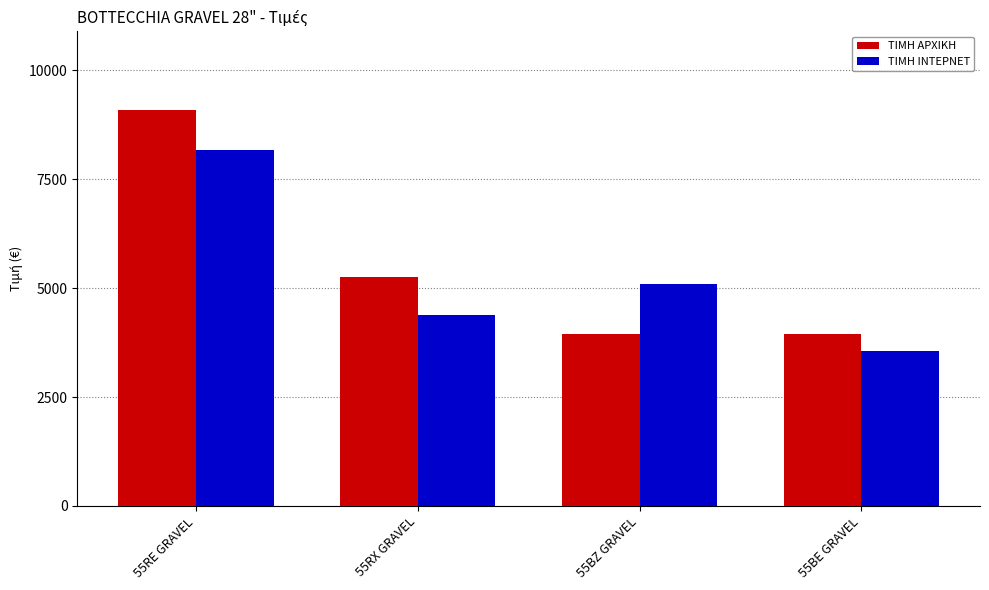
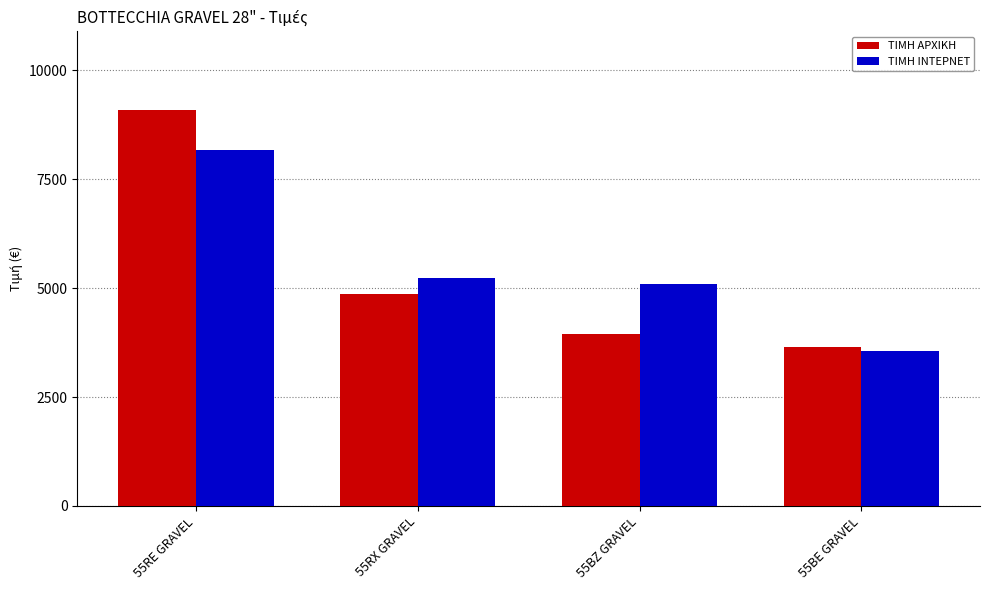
  {
    "ΤΙΜΗ ΑΡΧΙΚΗ": {
      "55RE GRAVEL": 9100,
-     "55RX GRAVEL": 5300,
+     "55RX GRAVEL": 4900,
      "55BZ GRAVEL": 4000,
-     "55BE GRAVEL": 4000
+     "55BE GRAVEL": 3700
    },
    "ΤΙΜΗ ΙΝΤΕΡΝΕΤ": {
      "55RE GRAVEL": 8200,
-     "55RX GRAVEL": 4400,
+     "55RX GRAVEL": 5200,
      "55BZ GRAVEL": 5100,
      "55BE GRAVEL": 3600
    }
  }
